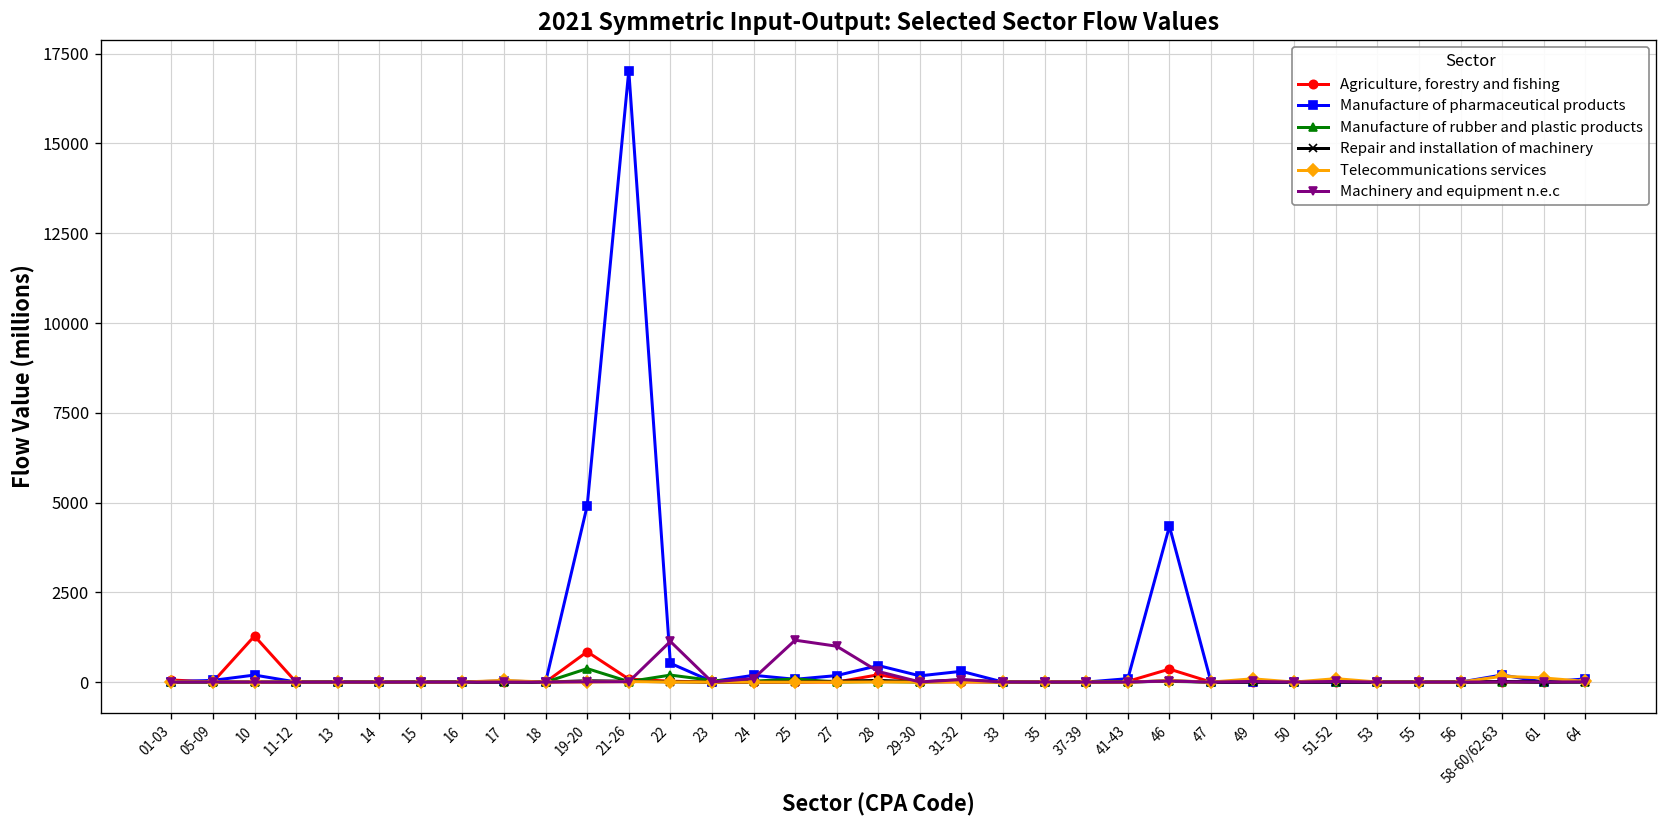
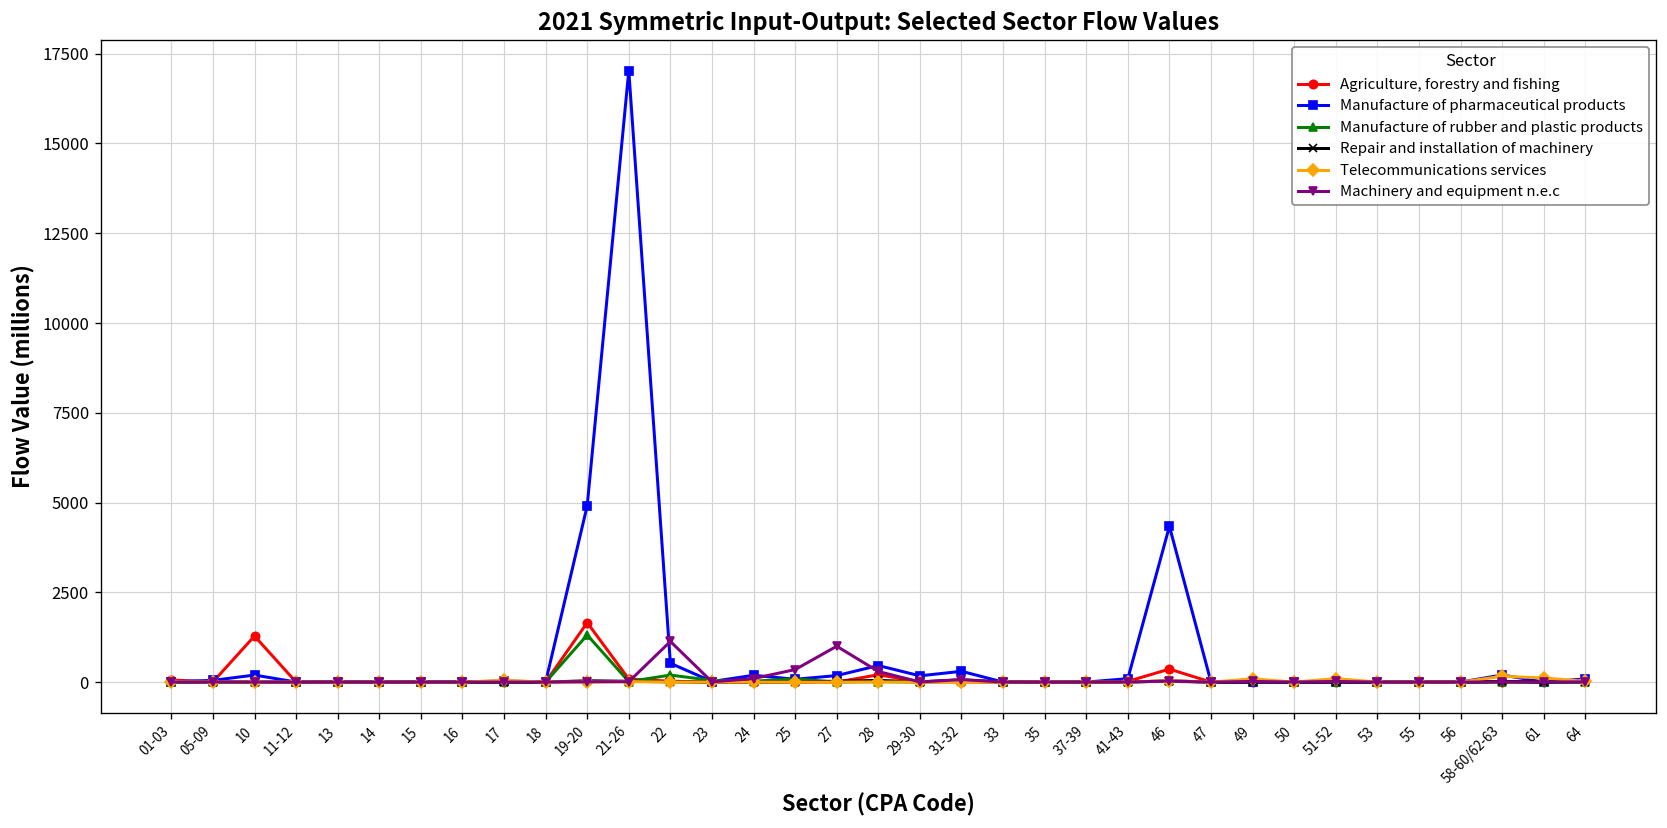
  {
    "Agriculture, forestry and fishing": {
      "10": 1300,
-     "19-20": 800,
+     "19-20": 1700,
      "28": 200,
      "46": 400
    },
    "Manufacture of pharmaceutical products": {
      "10": 200,
      "19-20": 4900,
      "21-26": 17000,
      "22": 500,
      "24": 200,
      "27": 200,
      "28": 500,
      "29-30": 200,
      "31-32": 300,
      "46": 4300
    },
    "Manufacture of rubber and plastic products": {
-     "19-20": 400,
+     "19-20": 1300,
      "22": 200
    },
    "Telecommunications services": {
      "61": 100
    },
    "Machinery and equipment n.e.c": {
      "22": 1100,
-     "25": 1200,
+     "25": 300,
      "27": 1000,
      "28": 300
    }
  }
